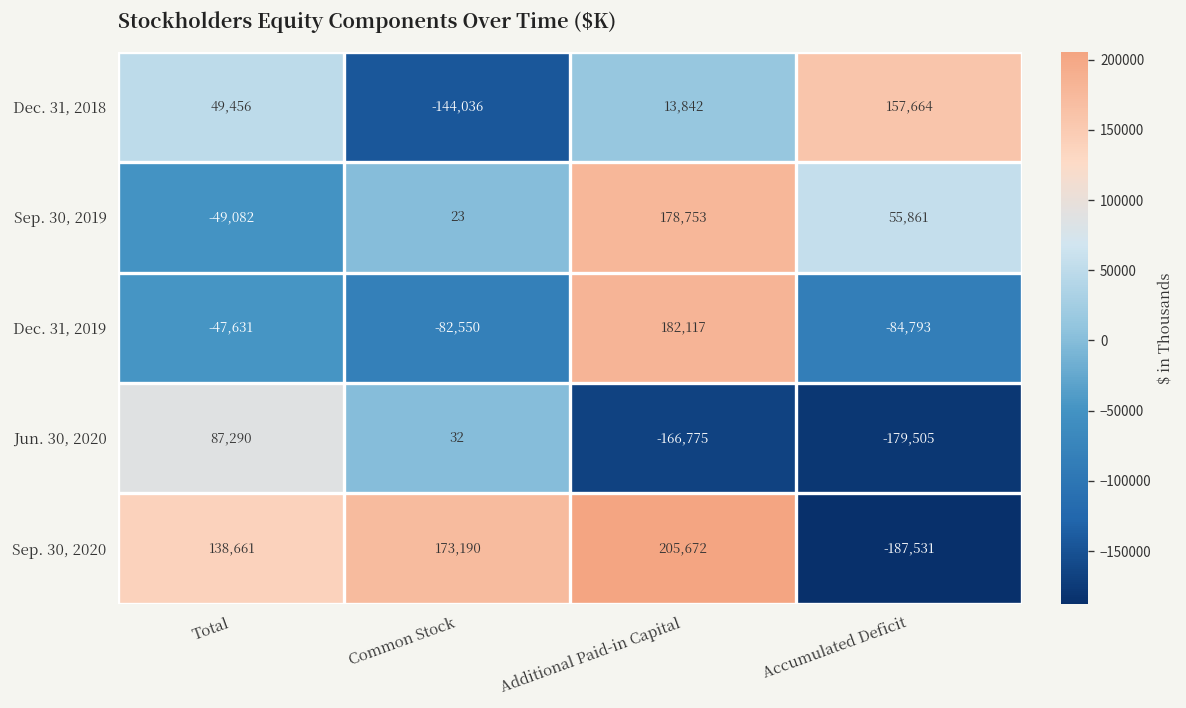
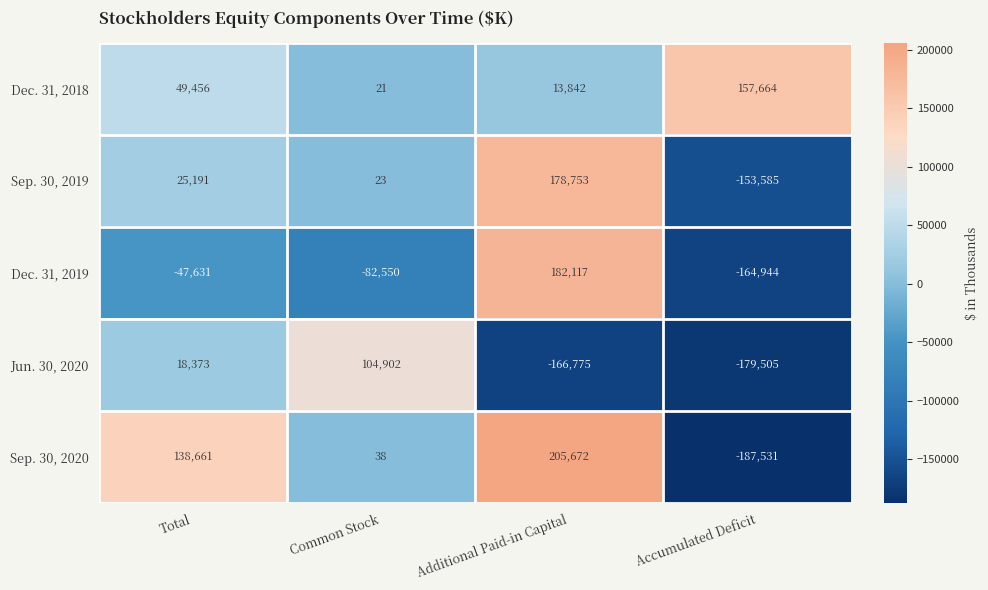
  {
    "Dec. 31, 2018": {
      "Total": "49,456",
-     "Common Stock": "-144,036",
+     "Common Stock": "21",
      "Additional Paid-in Capital": "13,842",
      "Accumulated Deficit": "157,664"
    },
    "Sep. 30, 2019": {
-     "Total": "-49,082",
+     "Total": "25,191",
      "Common Stock": "23",
      "Additional Paid-in Capital": "178,753",
-     "Accumulated Deficit": "55,861"
+     "Accumulated Deficit": "-153,585"
    },
    "Dec. 31, 2019": {
      "Total": "-47,631",
      "Common Stock": "-82,550",
      "Additional Paid-in Capital": "182,117",
-     "Accumulated Deficit": "-84,793"
+     "Accumulated Deficit": "-164,944"
    },
    "Jun. 30, 2020": {
-     "Total": "87,290",
-     "Common Stock": "32",
+     "Total": "18,373",
+     "Common Stock": "104,902",
      "Additional Paid-in Capital": "-166,775",
      "Accumulated Deficit": "-179,505"
    },
    "Sep. 30, 2020": {
      "Total": "138,661",
-     "Common Stock": "173,190",
+     "Common Stock": "38",
      "Additional Paid-in Capital": "205,672",
      "Accumulated Deficit": "-187,531"
    }
  }
